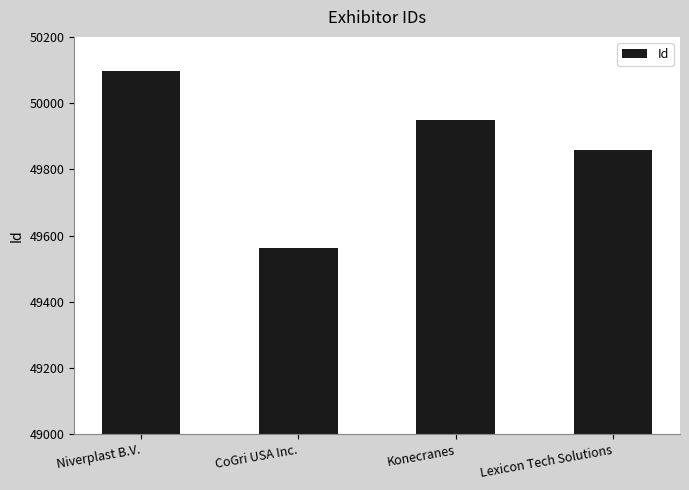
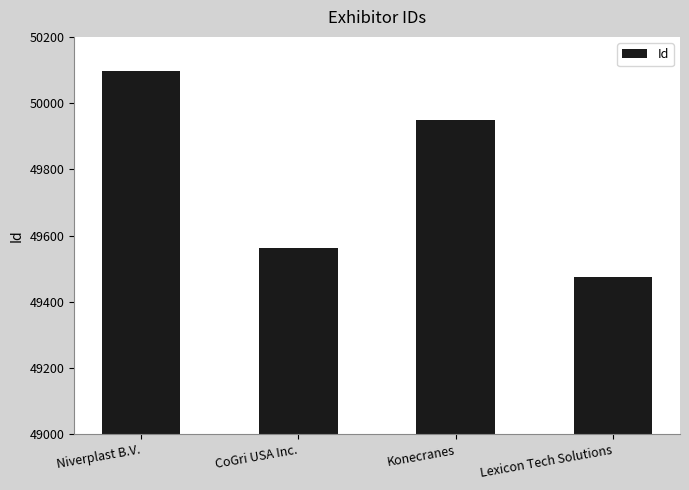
  {
    "Niverplast B.V.": 50100,
    "CoGri USA Inc.": 49560,
    "Konecranes": 49950,
-   "Lexicon Tech Solutions": 49860
+   "Lexicon Tech Solutions": 49480
  }
